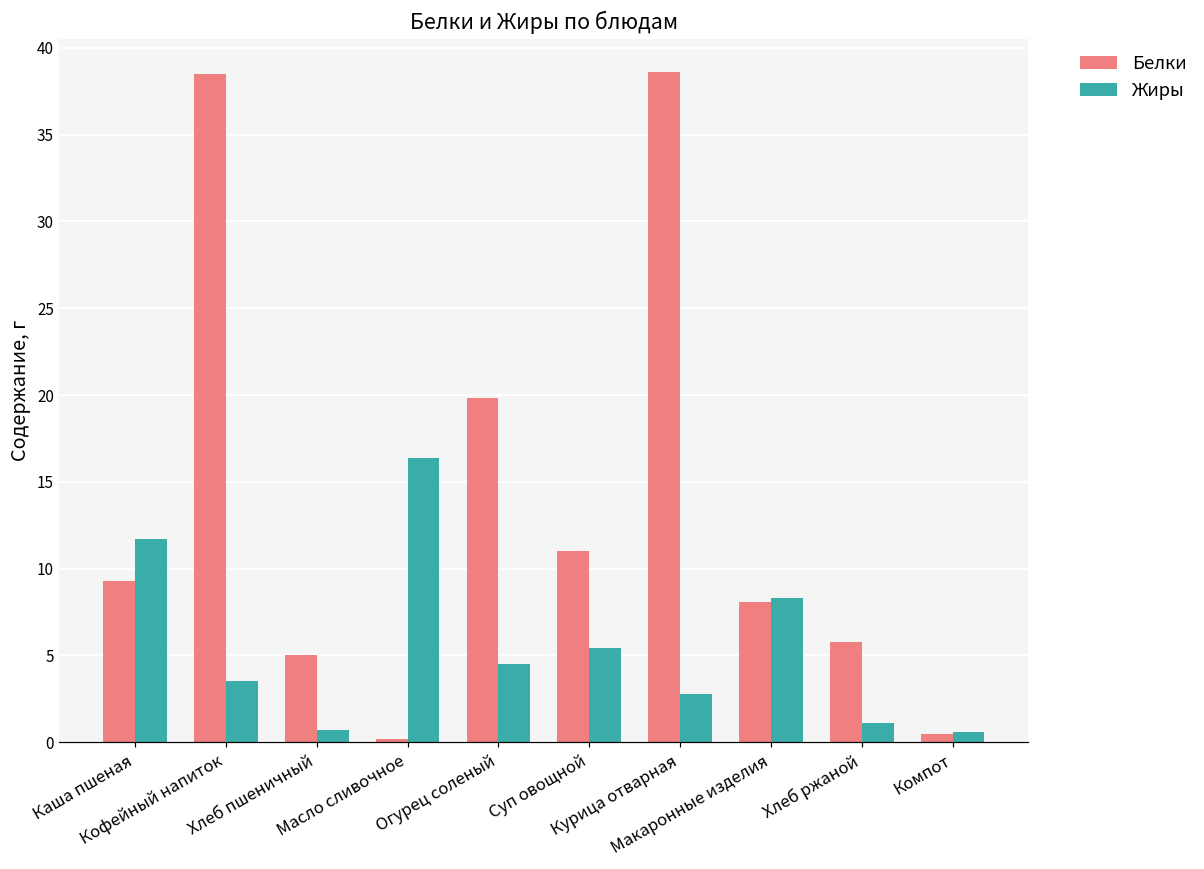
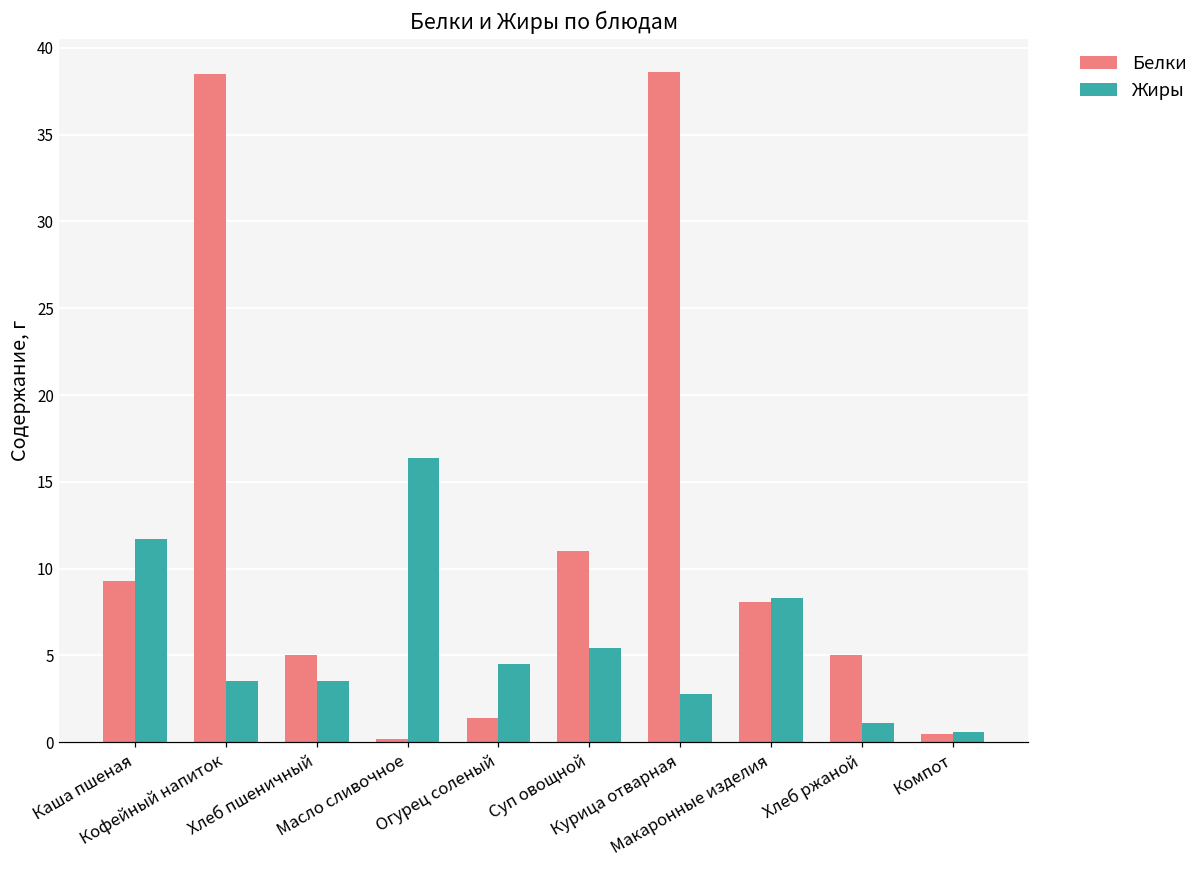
  {
    "Белки": {
      "Каша пшеная": 9.3,
      "Кофейный напиток": 38.5,
      "Хлеб пшеничный": 5.0,
      "Масло сливочное": 0.2,
-     "Огурец соленый": 19.8,
+     "Огурец соленый": 1.4,
      "Суп овощной": 11.0,
      "Курица отварная": 38.6,
      "Макаронные изделия": 8.1,
-     "Хлеб ржаной": 5.8,
+     "Хлеб ржаной": 5.0,
      "Компот": 0.5
    },
    "Жиры": {
      "Каша пшеная": 11.7,
      "Кофейный напиток": 3.5,
-     "Хлеб пшеничный": 0.7,
+     "Хлеб пшеничный": 3.5,
      "Масло сливочное": 16.4,
      "Огурец соленый": 4.5,
      "Суп овощной": 5.4,
      "Курица отварная": 2.8,
      "Макаронные изделия": 8.3,
      "Хлеб ржаной": 1.1,
      "Компот": 0.6
    }
  }
